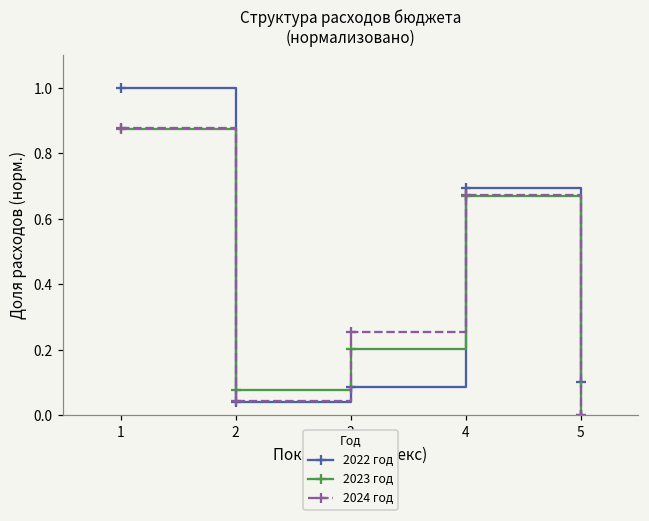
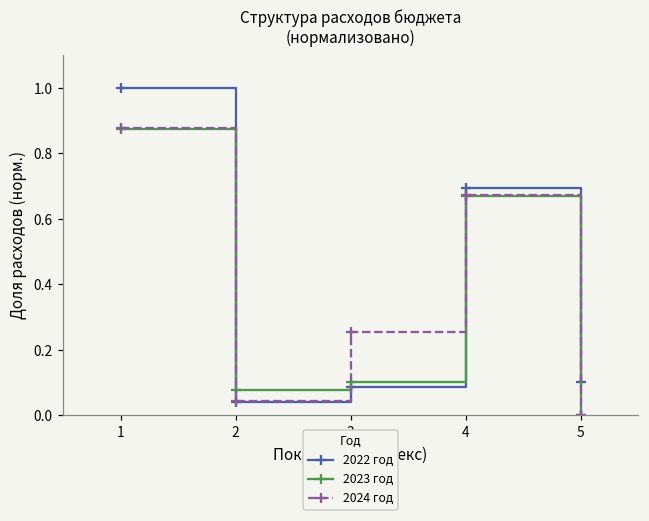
  {
    "2022 год": {
      "1": 1.00,
      "3": 0.09,
      "4": 0.69,
      "5": 0.10
    },
    "2023 год": {
      "2": 0.08,
-     "3": 0.20
+     "3": 0.10
    },
    "2024 год": {
      "3": 0.26
    }
  }
